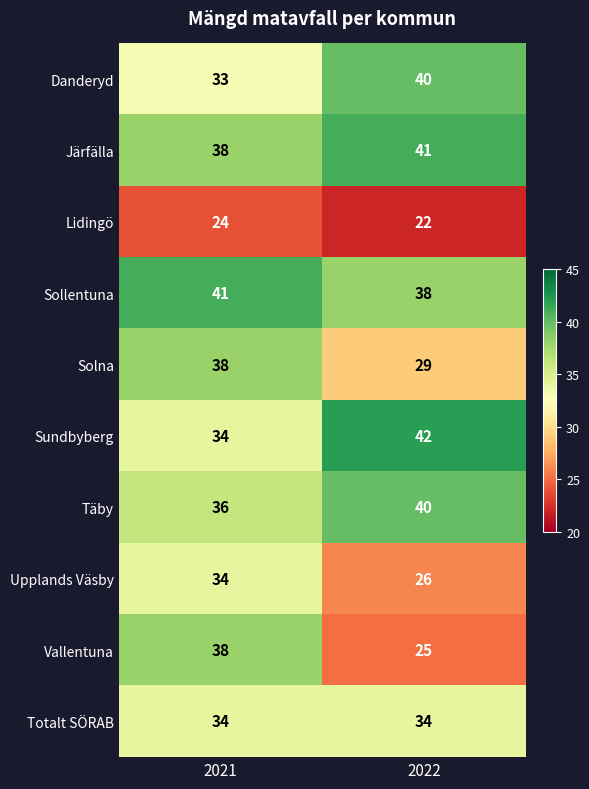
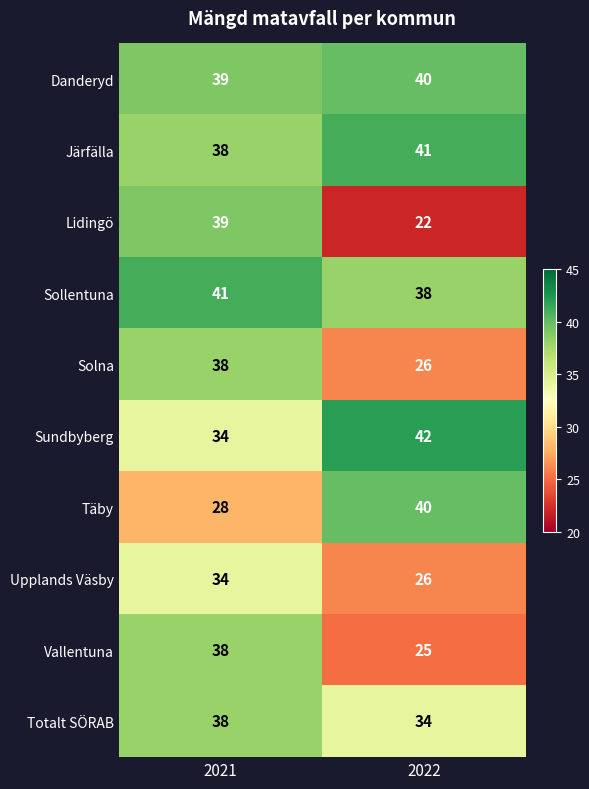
  {
    "Danderyd": {
-     "2021": 33,
+     "2021": 39,
      "2022": 40
    },
    "Järfälla": {
      "2021": 38,
      "2022": 41
    },
    "Lidingö": {
-     "2021": 24,
+     "2021": 39,
      "2022": 22
    },
    "Sollentuna": {
      "2021": 41,
      "2022": 38
    },
    "Solna": {
      "2021": 38,
-     "2022": 29
+     "2022": 26
    },
    "Sundbyberg": {
      "2021": 34,
      "2022": 42
    },
    "Täby": {
-     "2021": 36,
+     "2021": 28,
      "2022": 40
    },
    "Upplands Väsby": {
      "2021": 34,
      "2022": 26
    },
    "Vallentuna": {
      "2021": 38,
      "2022": 25
    },
    "Totalt SÖRAB": {
-     "2021": 34,
+     "2021": 38,
      "2022": 34
    }
  }
